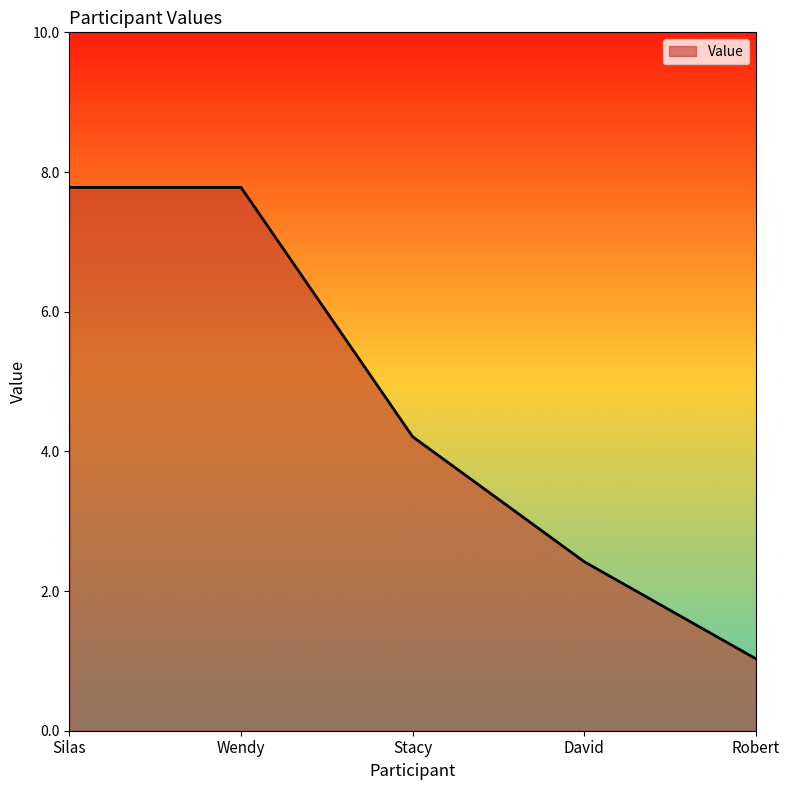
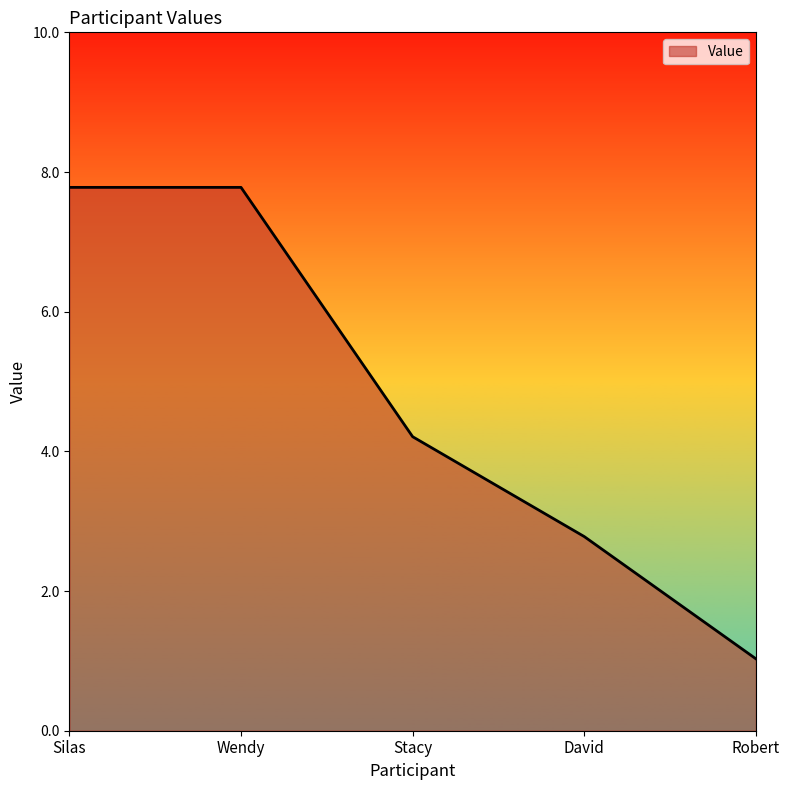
  {
    "Silas": 7.8,
    "Wendy": 7.8,
    "Stacy": 4.2,
-   "David": 2.4,
+   "David": 2.8,
    "Robert": 1.0
  }
